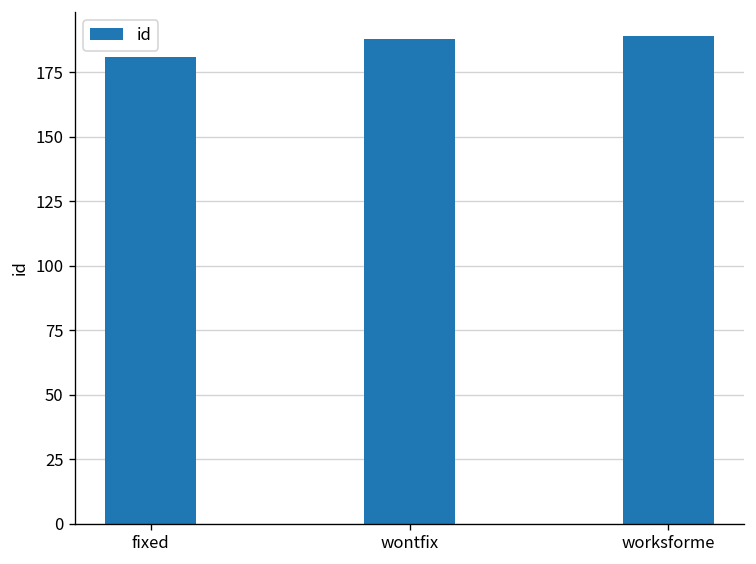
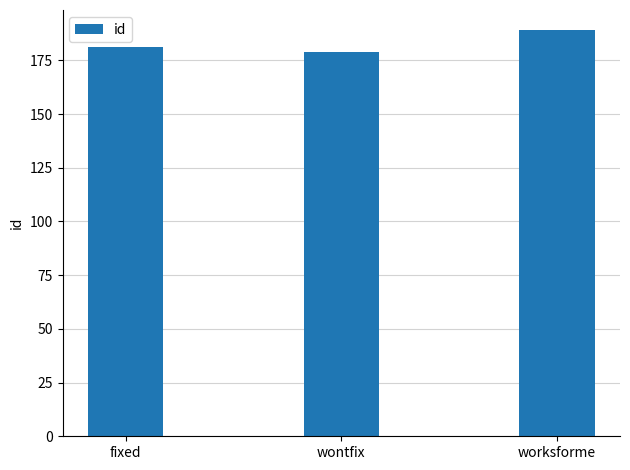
  {
    "fixed": 181,
-   "wontfix": 188,
+   "wontfix": 179,
    "worksforme": 189
  }
